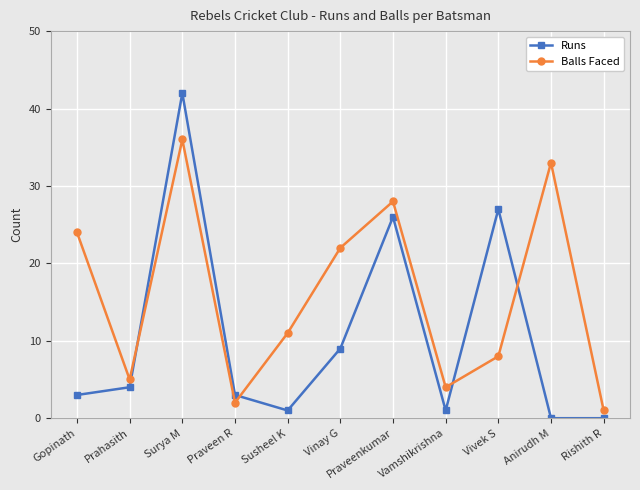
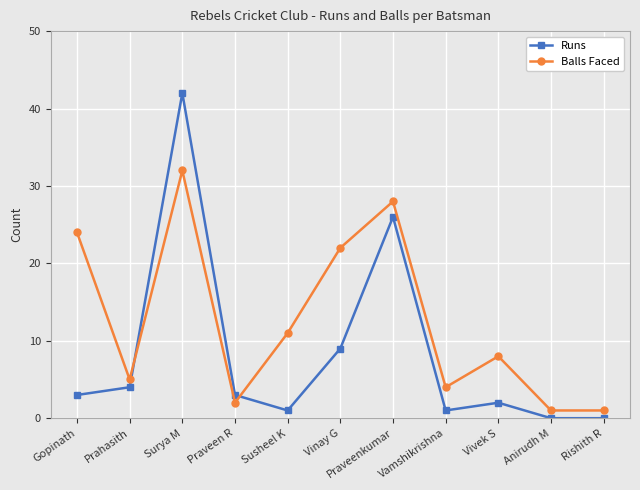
  {
    "Runs": {
      "Gopinath": 3,
      "Prahasith": 4,
      "Surya M": 42,
      "Praveen R": 3,
      "Susheel K": 1,
      "Vinay G": 9,
      "Praveenkumar": 26,
      "Vamshikrishna": 1,
-     "Vivek S": 27,
+     "Vivek S": 2,
      "Anirudh M": 0,
      "Rishith R": 0
    },
    "Balls Faced": {
      "Gopinath": 24,
      "Prahasith": 5,
-     "Surya M": 36,
+     "Surya M": 32,
      "Praveen R": 2,
      "Susheel K": 11,
      "Vinay G": 22,
      "Praveenkumar": 28,
      "Vamshikrishna": 4,
      "Vivek S": 8,
-     "Anirudh M": 33,
+     "Anirudh M": 1,
      "Rishith R": 1
    }
  }
